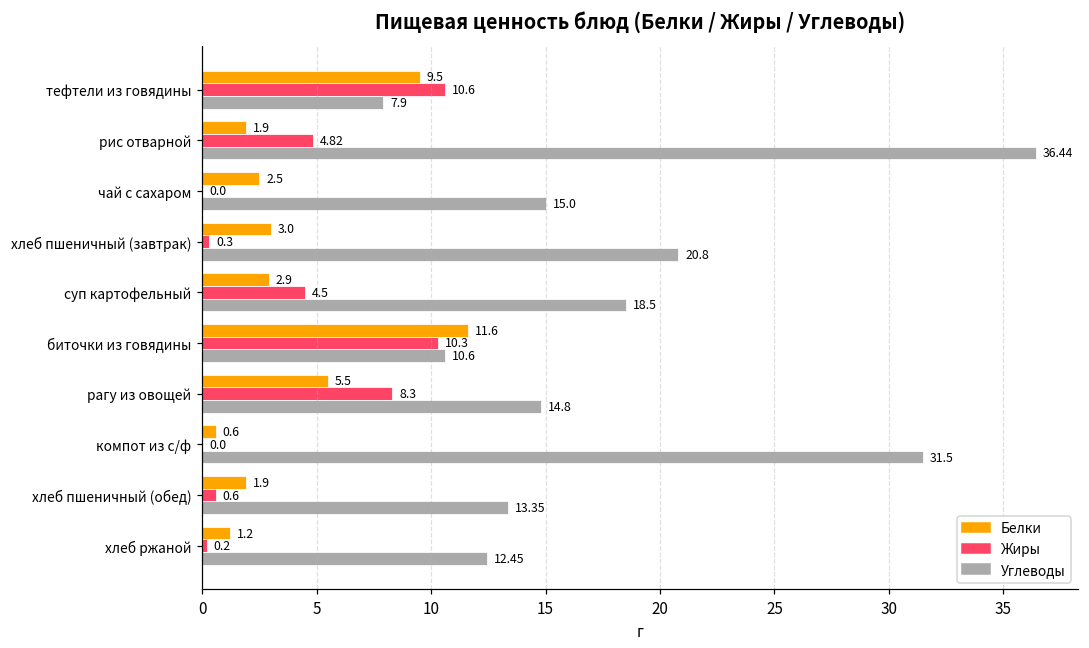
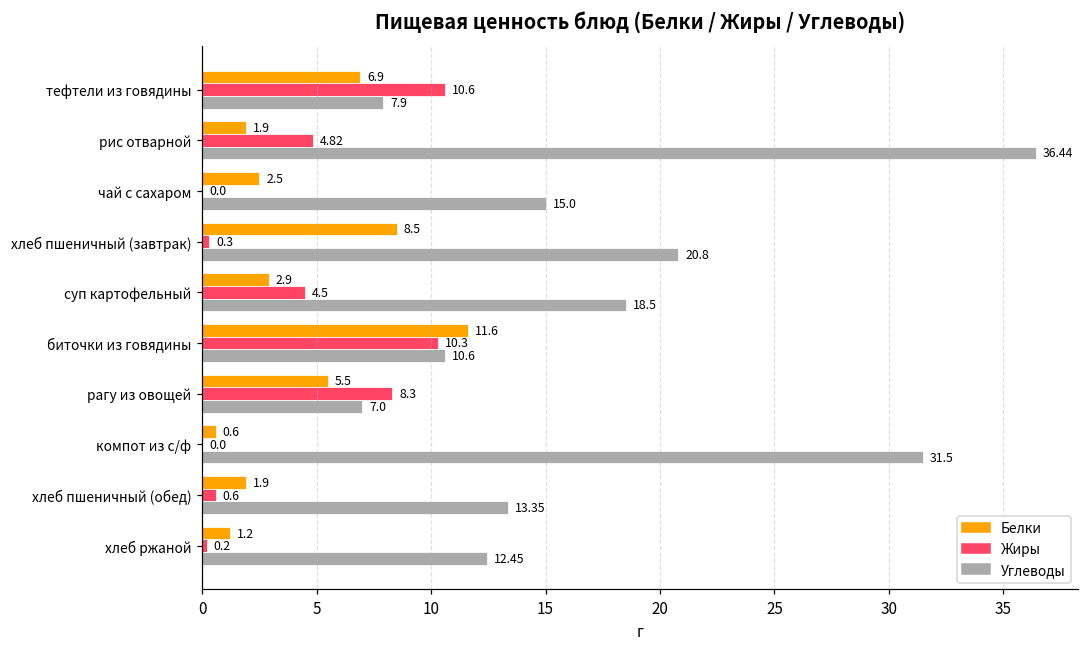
  {
    "Белки": {
-     "тефтели из говядины": 9.5,
+     "тефтели из говядины": 6.9,
      "рис отварной": 1.9,
      "чай с сахаром": 2.5,
-     "хлеб пшеничный (завтрак)": 3.0,
+     "хлеб пшеничный (завтрак)": 8.5,
      "суп картофельный": 2.9,
      "биточки из говядины": 11.6,
      "рагу из овощей": 5.5,
      "компот из с/ф": 0.6,
      "хлеб пшеничный (обед)": 1.9,
      "хлеб ржаной": 1.2
    },
    "Жиры": {
      "тефтели из говядины": 10.6,
      "рис отварной": 4.82,
      "чай с сахаром": 0.0,
      "хлеб пшеничный (завтрак)": 0.3,
      "суп картофельный": 4.5,
      "биточки из говядины": 10.3,
      "рагу из овощей": 8.3,
      "компот из с/ф": 0.0,
      "хлеб пшеничный (обед)": 0.6,
      "хлеб ржаной": 0.2
    },
    "Углеводы": {
      "тефтели из говядины": 7.9,
      "рис отварной": 36.44,
      "чай с сахаром": 15.0,
      "хлеб пшеничный (завтрак)": 20.8,
      "суп картофельный": 18.5,
      "биточки из говядины": 10.6,
-     "рагу из овощей": 14.8,
+     "рагу из овощей": 7.0,
      "компот из с/ф": 31.5,
      "хлеб пшеничный (обед)": 13.35,
      "хлеб ржаной": 12.45
    }
  }
